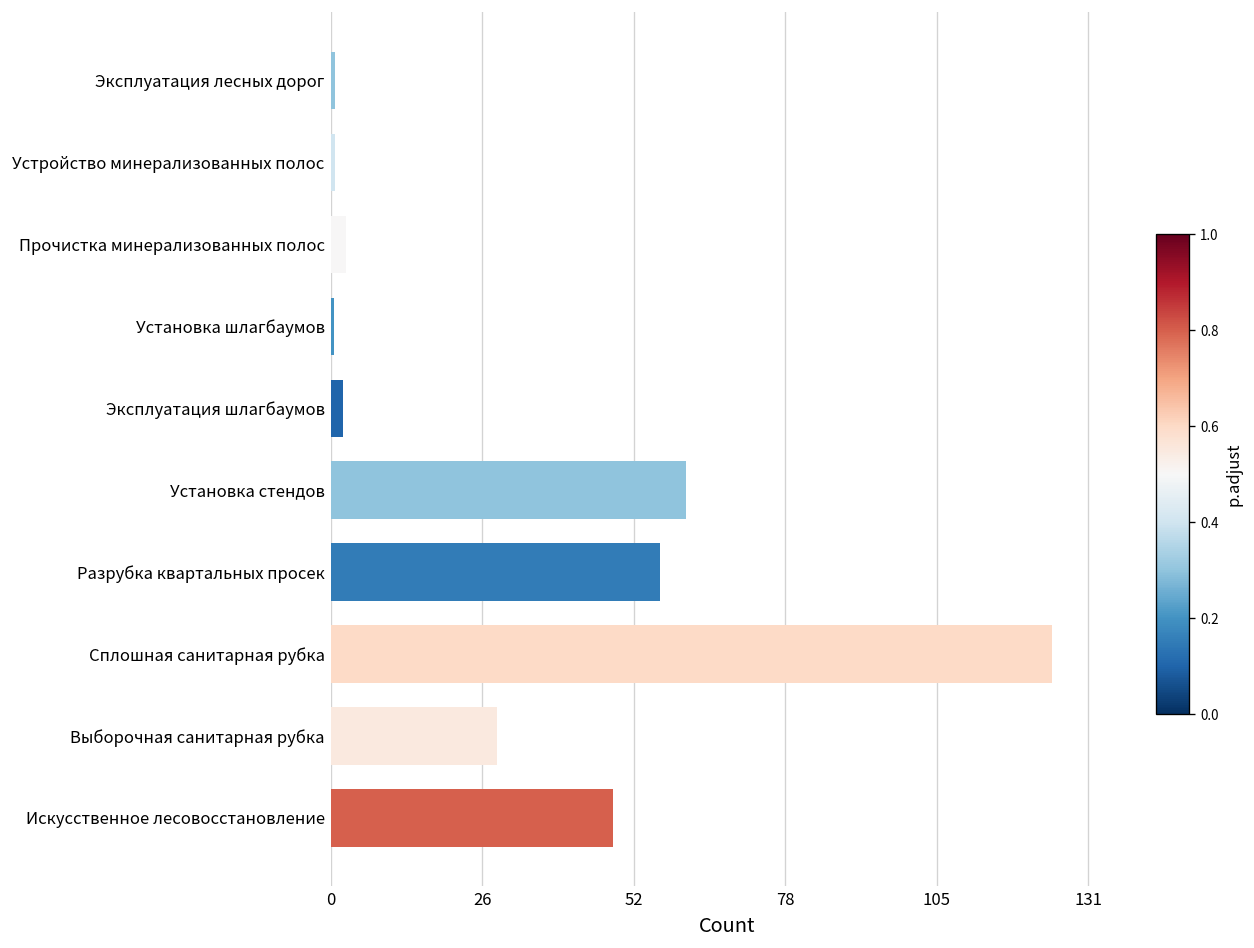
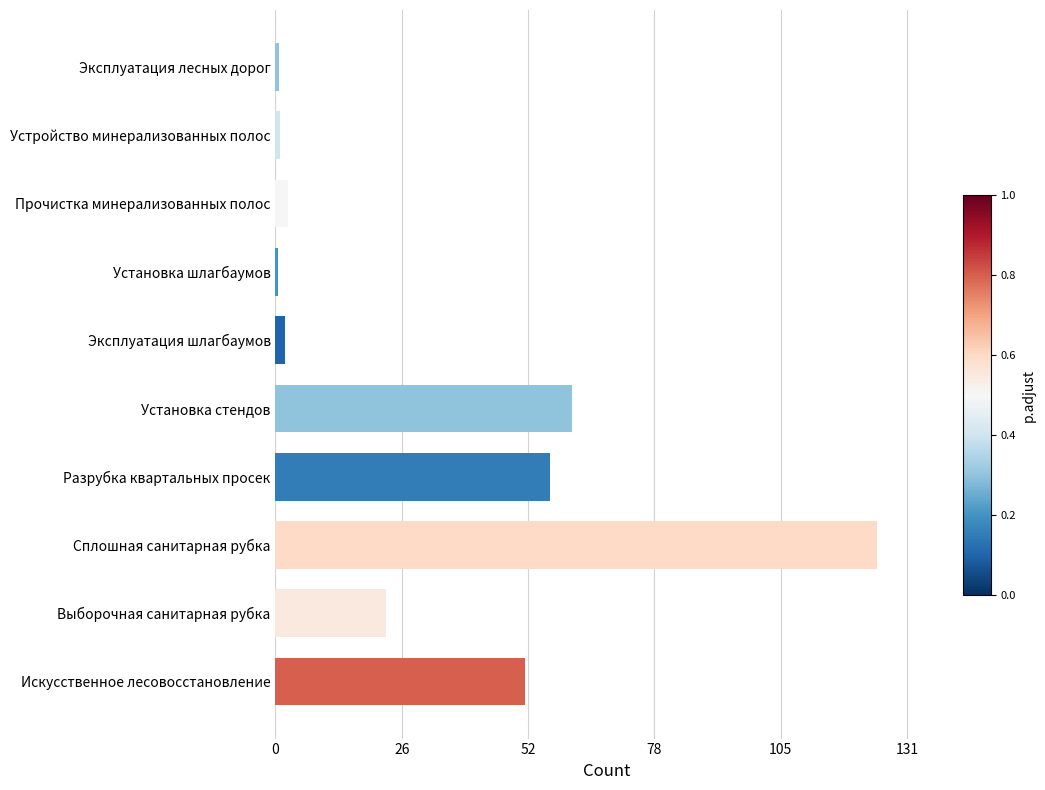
  {
    "Эксплуатация лесных дорог": 1,
    "Устройство минерализованных полос": 1,
    "Прочистка минерализованных полос": 3,
    "Эксплуатация шлагбаумов": 2,
    "Установка стендов": 61,
    "Разрубка квартальных просек": 57,
    "Сплошная санитарная рубка": 125,
-   "Выборочная санитарная рубка": 29,
-   "Искусственное лесовосстановление": 49
+   "Выборочная санитарная рубка": 23,
+   "Искусственное лесовосстановление": 52
  }
